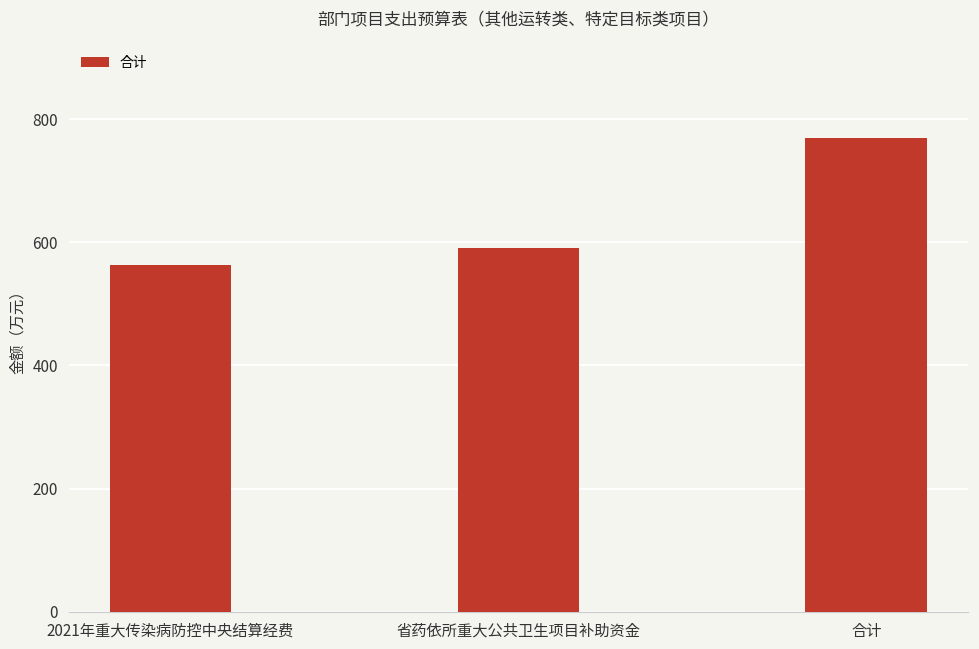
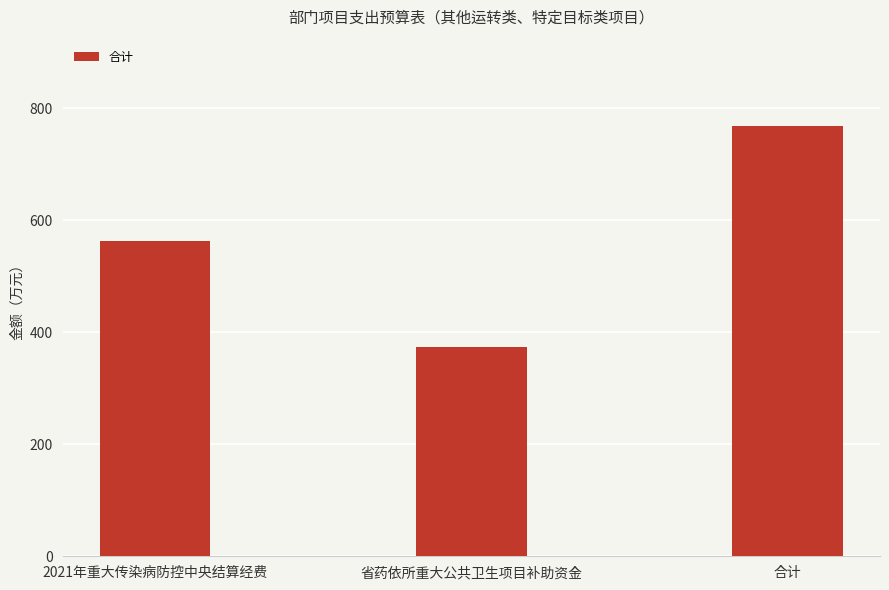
  {
    "2021年重大传染病防控中央结算经费": 560,
-   "省药依所重大公共卫生项目补助资金": 590,
+   "省药依所重大公共卫生项目补助资金": 370,
    "合计": 770
  }
